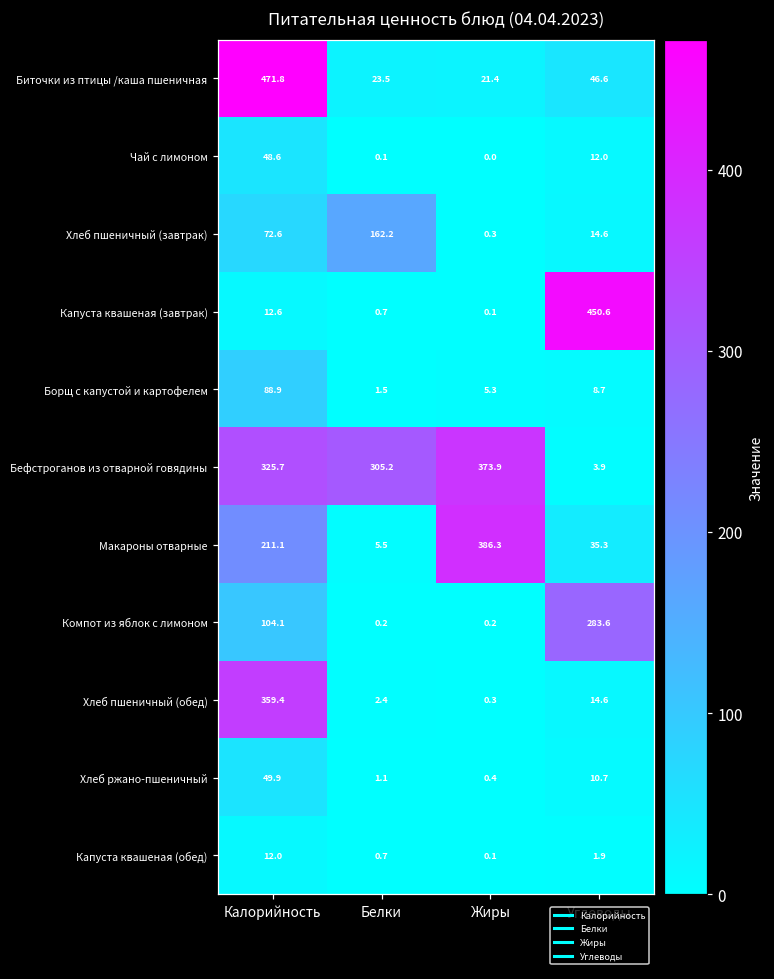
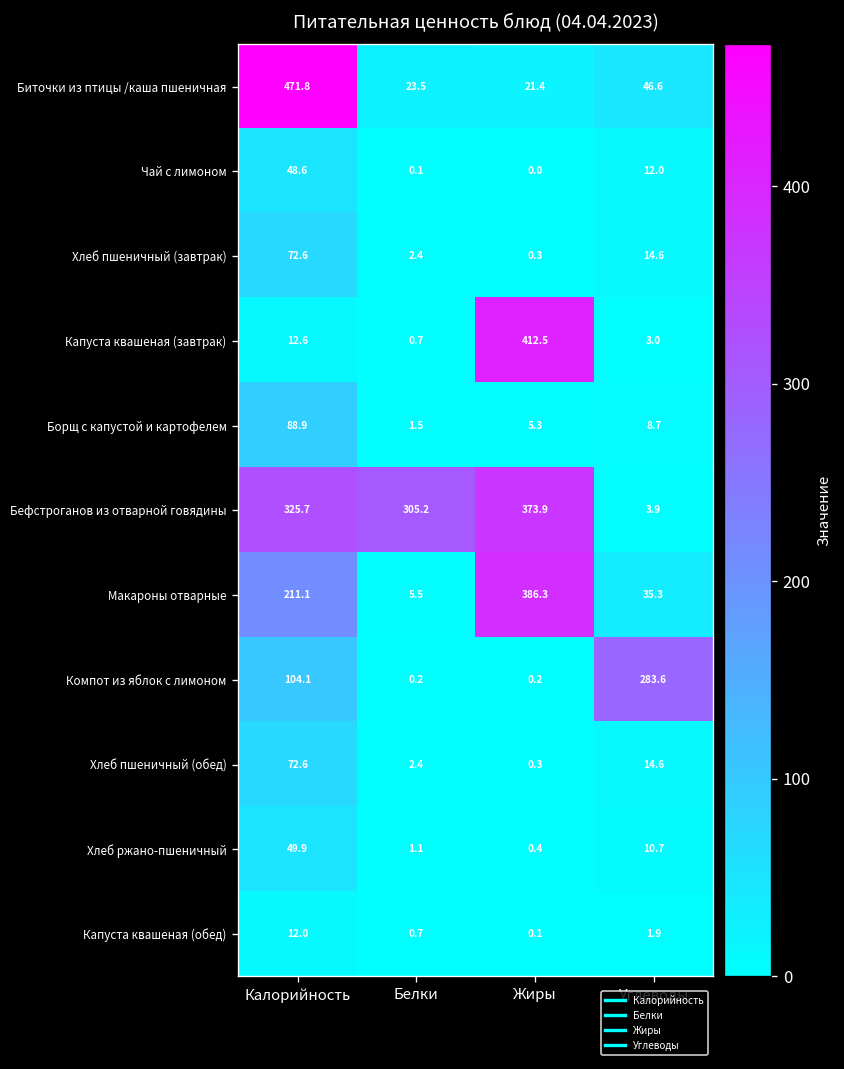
  {
    "Биточки из птицы /каша пшеничная": {
      "Калорийность": 471.8,
      "Белки": 23.5,
      "Жиры": 21.4,
      "Углеводы": 46.6
    },
    "Чай с лимоном": {
      "Калорийность": 48.6,
      "Белки": 0.1,
      "Жиры": 0.0,
      "Углеводы": 12.0
    },
    "Хлеб пшеничный (завтрак)": {
      "Калорийность": 72.6,
-     "Белки": 162.2,
+     "Белки": 2.4,
      "Жиры": 0.3,
      "Углеводы": 14.6
    },
    "Капуста квашеная (завтрак)": {
      "Калорийность": 12.6,
      "Белки": 0.7,
-     "Жиры": 0.1,
-     "Углеводы": 450.6
+     "Жиры": 412.5,
+     "Углеводы": 3.0
    },
    "Борщ с капустой и картофелем": {
      "Калорийность": 88.9,
      "Белки": 1.5,
      "Жиры": 5.3,
      "Углеводы": 8.7
    },
    "Бефстроганов из отварной говядины": {
      "Калорийность": 325.7,
      "Белки": 305.2,
      "Жиры": 373.9,
      "Углеводы": 3.9
    },
    "Макароны отварные": {
      "Калорийность": 211.1,
      "Белки": 5.5,
      "Жиры": 386.3,
      "Углеводы": 35.3
    },
    "Компот из яблок с лимоном": {
      "Калорийность": 104.1,
      "Белки": 0.2,
      "Жиры": 0.2,
      "Углеводы": 283.6
    },
    "Хлеб пшеничный (обед)": {
-     "Калорийность": 359.4,
+     "Калорийность": 72.6,
      "Белки": 2.4,
      "Жиры": 0.3,
      "Углеводы": 14.6
    },
    "Хлеб ржано-пшеничный": {
      "Калорийность": 49.9,
      "Белки": 1.1,
      "Жиры": 0.4,
      "Углеводы": 10.7
    },
    "Капуста квашеная (обед)": {
      "Калорийность": 12.0,
      "Белки": 0.7,
      "Жиры": 0.1,
      "Углеводы": 1.9
    }
  }
